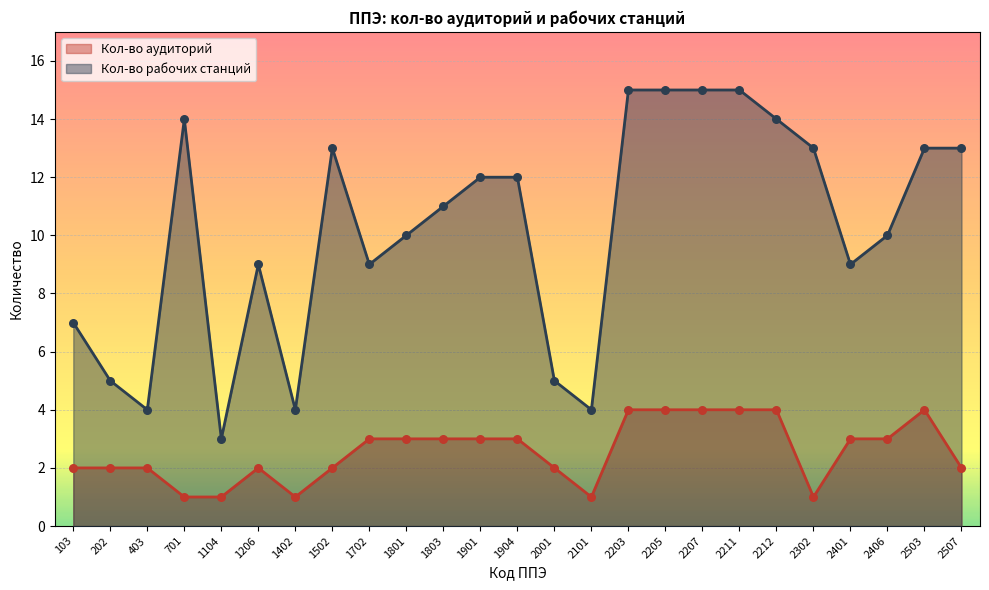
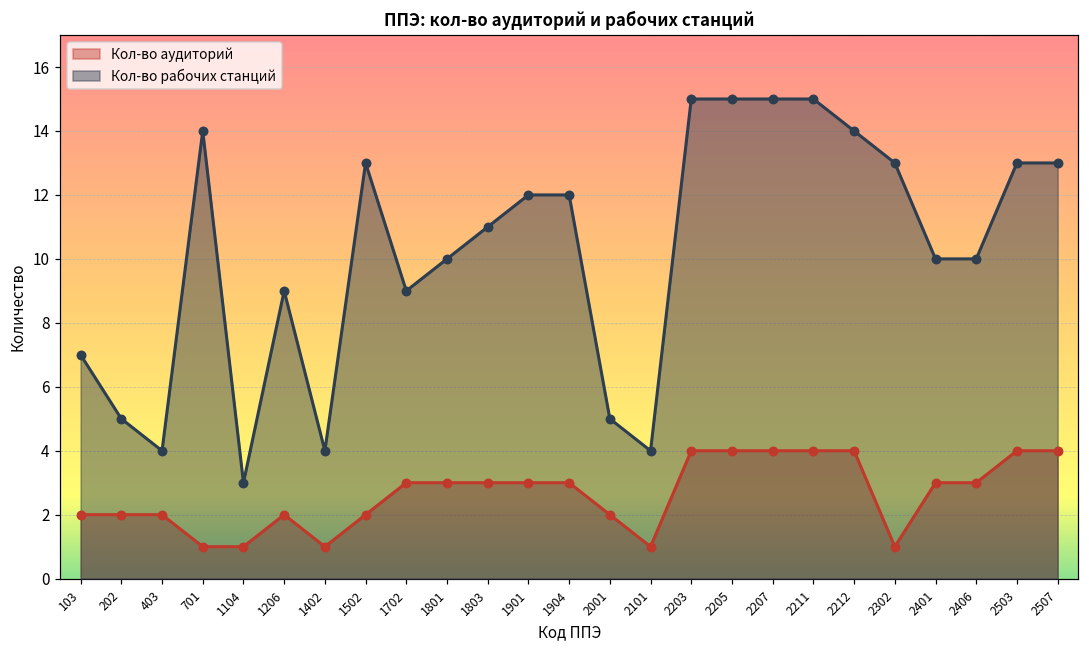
  {
    "Кол-во аудиторий": {
      "103": 2,
      "202": 2,
      "403": 2,
      "701": 1,
      "1104": 1,
      "1206": 2,
      "1402": 1,
      "1502": 2,
      "1702": 3,
      "1801": 3,
      "1803": 3,
      "1901": 3,
      "1904": 3,
      "2001": 2,
      "2101": 1,
      "2203": 4,
      "2205": 4,
      "2207": 4,
      "2211": 4,
      "2212": 4,
      "2302": 1,
      "2401": 3,
      "2406": 3,
      "2503": 4,
-     "2507": 2
+     "2507": 4
    },
    "Кол-во рабочих станций": {
      "103": 7,
      "202": 5,
      "403": 4,
      "701": 14,
      "1104": 3,
      "1206": 9,
      "1402": 4,
      "1502": 13,
      "1702": 9,
      "1801": 10,
      "1803": 11,
      "1901": 12,
      "1904": 12,
      "2001": 5,
      "2101": 4,
      "2203": 15,
      "2205": 15,
      "2207": 15,
      "2211": 15,
      "2212": 14,
      "2302": 13,
-     "2401": 9,
+     "2401": 10,
      "2406": 10,
      "2503": 13,
      "2507": 13
    }
  }
